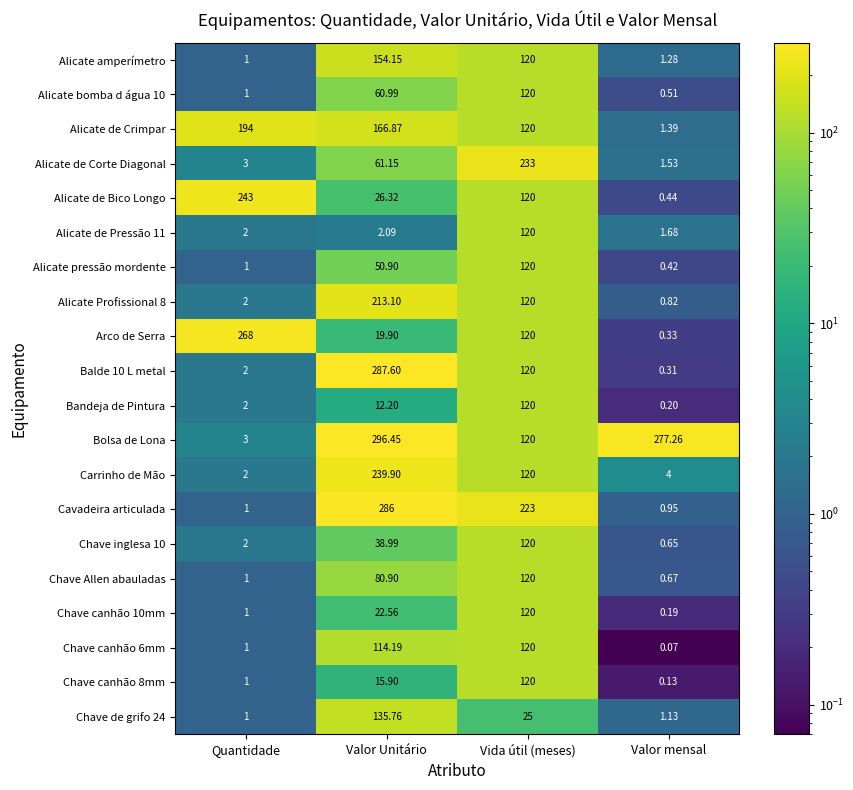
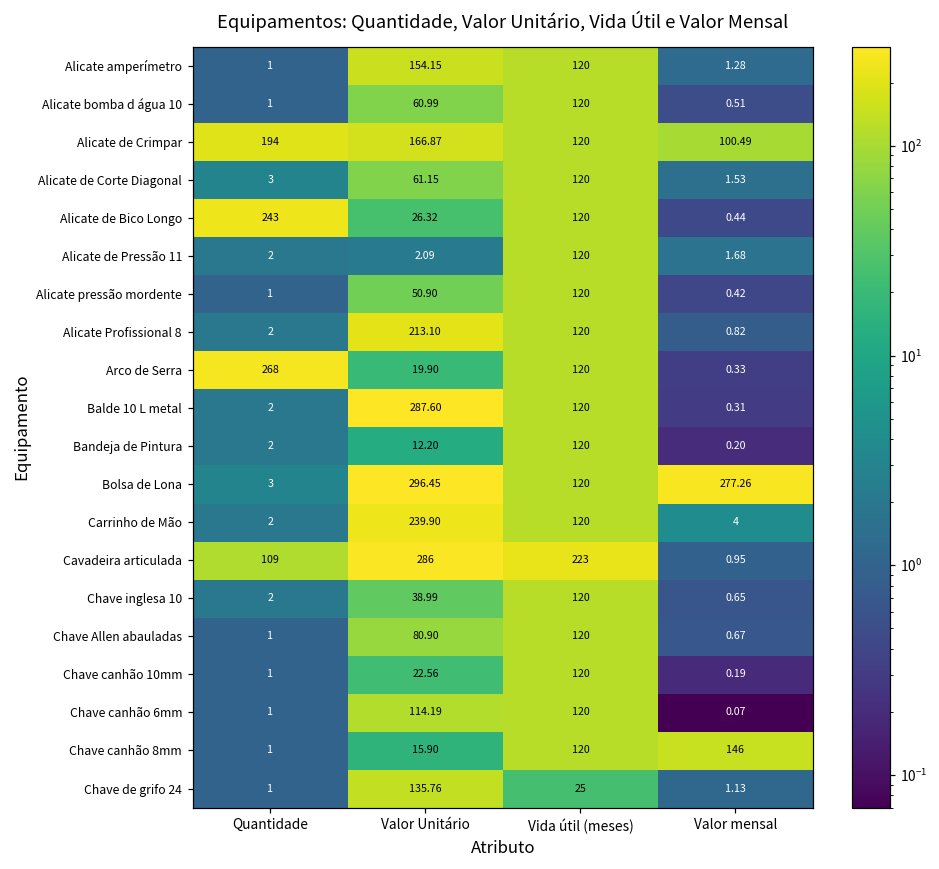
  {
    "Alicate amperímetro": {
      "Quantidade": 1,
      "Valor Unitário": 154.15,
      "Vida útil (meses)": 120,
      "Valor mensal": 1.28
    },
    "Alicate bomba d água 10": {
      "Quantidade": 1,
      "Valor Unitário": 60.99,
      "Vida útil (meses)": 120,
      "Valor mensal": 0.51
    },
    "Alicate de Crimpar": {
      "Quantidade": 194,
      "Valor Unitário": 166.87,
      "Vida útil (meses)": 120,
-     "Valor mensal": 1.39
+     "Valor mensal": 100.49
    },
    "Alicate de Corte Diagonal": {
      "Quantidade": 3,
      "Valor Unitário": 61.15,
-     "Vida útil (meses)": 233,
+     "Vida útil (meses)": 120,
      "Valor mensal": 1.53
    },
    "Alicate de Bico Longo": {
      "Quantidade": 243,
      "Valor Unitário": 26.32,
      "Vida útil (meses)": 120,
      "Valor mensal": 0.44
    },
    "Alicate de Pressão 11": {
      "Quantidade": 2,
      "Valor Unitário": 2.09,
      "Vida útil (meses)": 120,
      "Valor mensal": 1.68
    },
    "Alicate pressão mordente": {
      "Quantidade": 1,
      "Valor Unitário": 50.90,
      "Vida útil (meses)": 120,
      "Valor mensal": 0.42
    },
    "Alicate Profissional 8": {
      "Quantidade": 2,
      "Valor Unitário": 213.10,
      "Vida útil (meses)": 120,
      "Valor mensal": 0.82
    },
    "Arco de Serra": {
      "Quantidade": 268,
      "Valor Unitário": 19.90,
      "Vida útil (meses)": 120,
      "Valor mensal": 0.33
    },
    "Balde 10 L metal": {
      "Quantidade": 2,
      "Valor Unitário": 287.60,
      "Vida útil (meses)": 120,
      "Valor mensal": 0.31
    },
    "Bandeja de Pintura": {
      "Quantidade": 2,
      "Valor Unitário": 12.20,
      "Vida útil (meses)": 120,
      "Valor mensal": 0.20
    },
    "Bolsa de Lona": {
      "Quantidade": 3,
      "Valor Unitário": 296.45,
      "Vida útil (meses)": 120,
      "Valor mensal": 277.26
    },
    "Carrinho de Mão": {
      "Quantidade": 2,
      "Valor Unitário": 239.90,
      "Vida útil (meses)": 120,
      "Valor mensal": 4
    },
    "Cavadeira articulada": {
-     "Quantidade": 1,
+     "Quantidade": 109,
      "Valor Unitário": 286,
      "Vida útil (meses)": 223,
      "Valor mensal": 0.95
    },
    "Chave inglesa 10": {
      "Quantidade": 2,
      "Valor Unitário": 38.99,
      "Vida útil (meses)": 120,
      "Valor mensal": 0.65
    },
    "Chave Allen abauladas": {
      "Quantidade": 1,
      "Valor Unitário": 80.90,
      "Vida útil (meses)": 120,
      "Valor mensal": 0.67
    },
    "Chave canhão 10mm": {
      "Quantidade": 1,
      "Valor Unitário": 22.56,
      "Vida útil (meses)": 120,
      "Valor mensal": 0.19
    },
    "Chave canhão 6mm": {
      "Quantidade": 1,
      "Valor Unitário": 114.19,
      "Vida útil (meses)": 120,
      "Valor mensal": 0.07
    },
    "Chave canhão 8mm": {
      "Quantidade": 1,
      "Valor Unitário": 15.90,
      "Vida útil (meses)": 120,
-     "Valor mensal": 0.13
+     "Valor mensal": 146
    },
    "Chave de grifo 24": {
      "Quantidade": 1,
      "Valor Unitário": 135.76,
      "Vida útil (meses)": 25,
      "Valor mensal": 1.13
    }
  }
